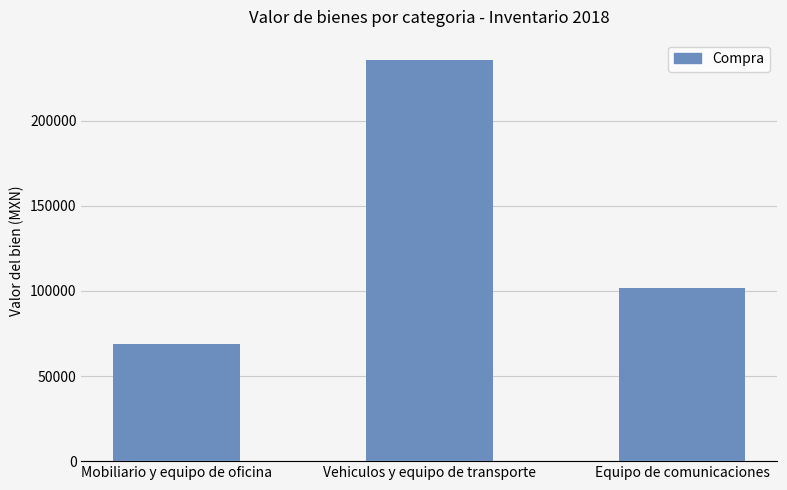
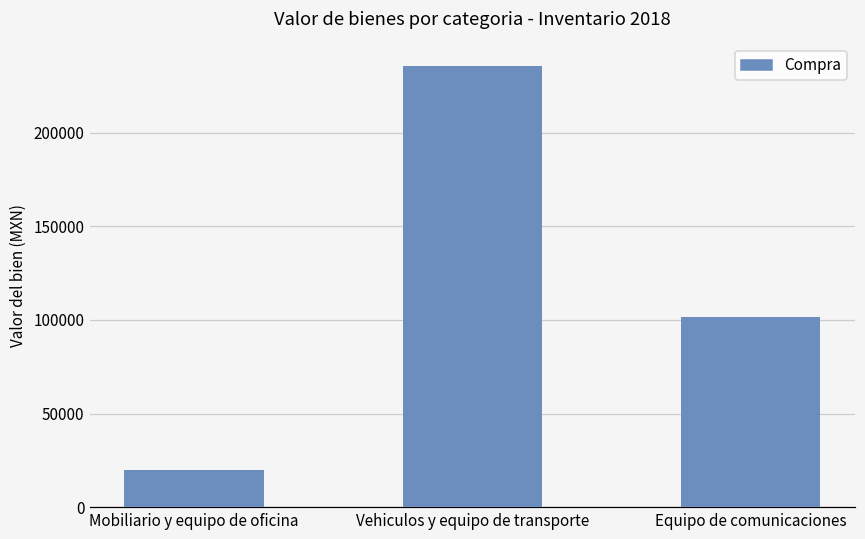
  {
-   "Mobiliario y equipo de oficina": 69000,
+   "Mobiliario y equipo de oficina": 20000,
    "Vehiculos y equipo de transporte": 236000,
    "Equipo de comunicaciones": 102000
  }
